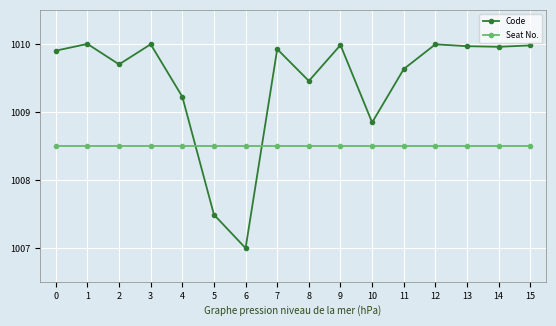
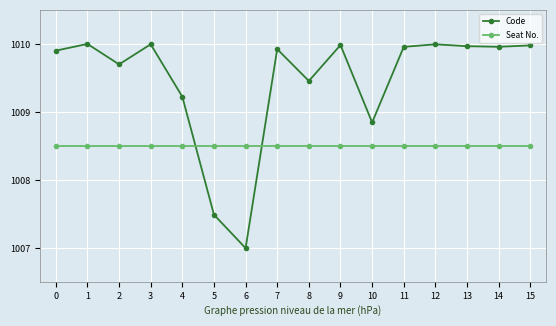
  {
    "Code": {
      "0": 1009.9,
      "1": 1010.0,
      "2": 1009.7,
      "3": 1010.0,
      "4": 1009.2,
      "5": 1007.5,
      "6": 1007.0,
      "7": 1009.9,
      "8": 1009.5,
      "9": 1010.0,
      "10": 1008.8,
-     "11": 1009.6,
+     "11": 1010.0,
      "12": 1010.0,
      "13": 1010.0,
      "14": 1010.0,
      "15": 1010.0
    },
    "Seat No.": {
      "0": 1008.5,
      "1": 1008.5,
      "2": 1008.5,
      "3": 1008.5,
      "4": 1008.5,
      "5": 1008.5,
      "6": 1008.5,
      "7": 1008.5,
      "8": 1008.5,
      "9": 1008.5,
      "10": 1008.5,
      "11": 1008.5,
      "12": 1008.5,
      "13": 1008.5,
      "14": 1008.5,
      "15": 1008.5
    }
  }
